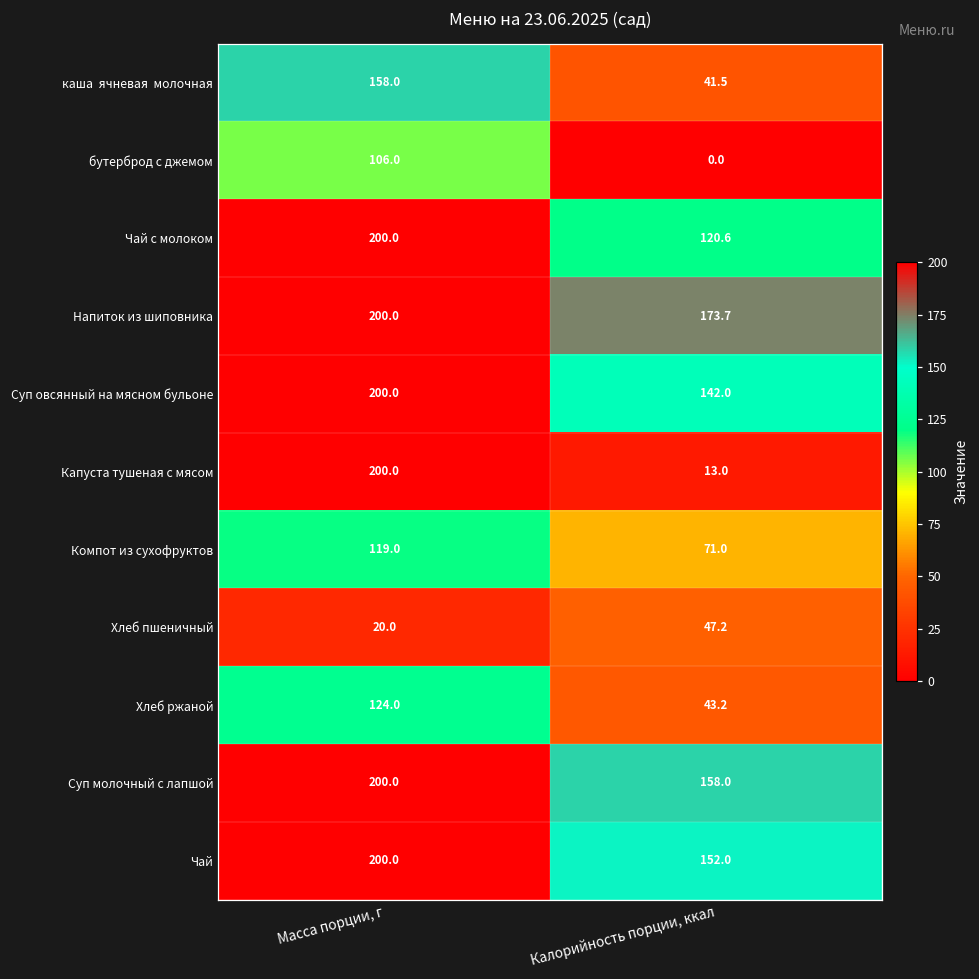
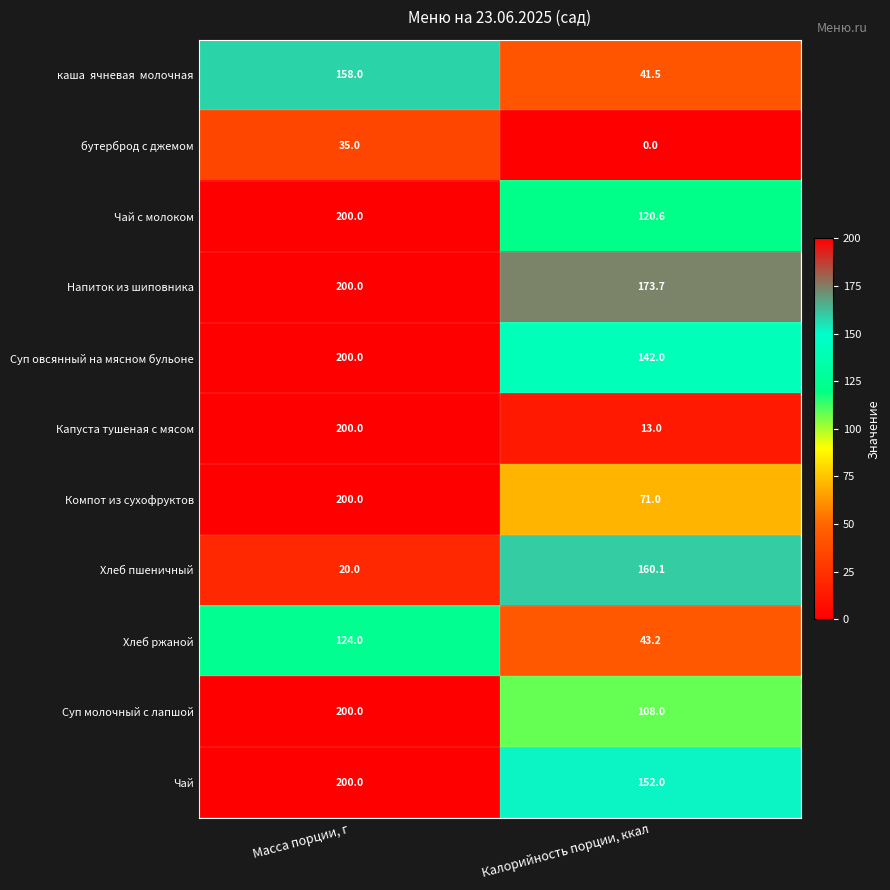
  {
    "каша ячневая молочная": {
      "Масса порции, г": 158.0,
      "Калорийность порции, ккал": 41.5
    },
    "бутерброд с джемом": {
-     "Масса порции, г": 106.0,
+     "Масса порции, г": 35.0,
      "Калорийность порции, ккал": 0.0
    },
    "Чай с молоком": {
      "Масса порции, г": 200.0,
      "Калорийность порции, ккал": 120.6
    },
    "Напиток из шиповника": {
      "Масса порции, г": 200.0,
      "Калорийность порции, ккал": 173.7
    },
    "Суп овсянный на мясном бульоне": {
      "Масса порции, г": 200.0,
      "Калорийность порции, ккал": 142.0
    },
    "Капуста тушеная с мясом": {
      "Масса порции, г": 200.0,
      "Калорийность порции, ккал": 13.0
    },
    "Компот из сухофруктов": {
-     "Масса порции, г": 119.0,
+     "Масса порции, г": 200.0,
      "Калорийность порции, ккал": 71.0
    },
    "Хлеб пшеничный": {
      "Масса порции, г": 20.0,
-     "Калорийность порции, ккал": 47.2
+     "Калорийность порции, ккал": 160.1
    },
    "Хлеб ржаной": {
      "Масса порции, г": 124.0,
      "Калорийность порции, ккал": 43.2
    },
    "Суп молочный с лапшой": {
      "Масса порции, г": 200.0,
-     "Калорийность порции, ккал": 158.0
+     "Калорийность порции, ккал": 108.0
    },
    "Чай": {
      "Масса порции, г": 200.0,
      "Калорийность порции, ккал": 152.0
    }
  }
